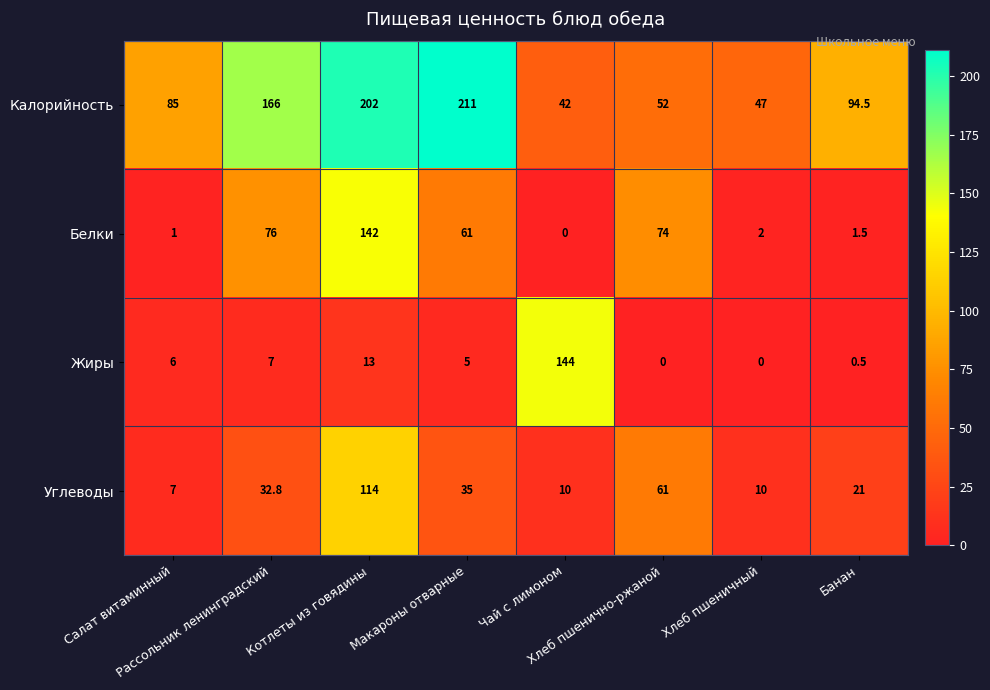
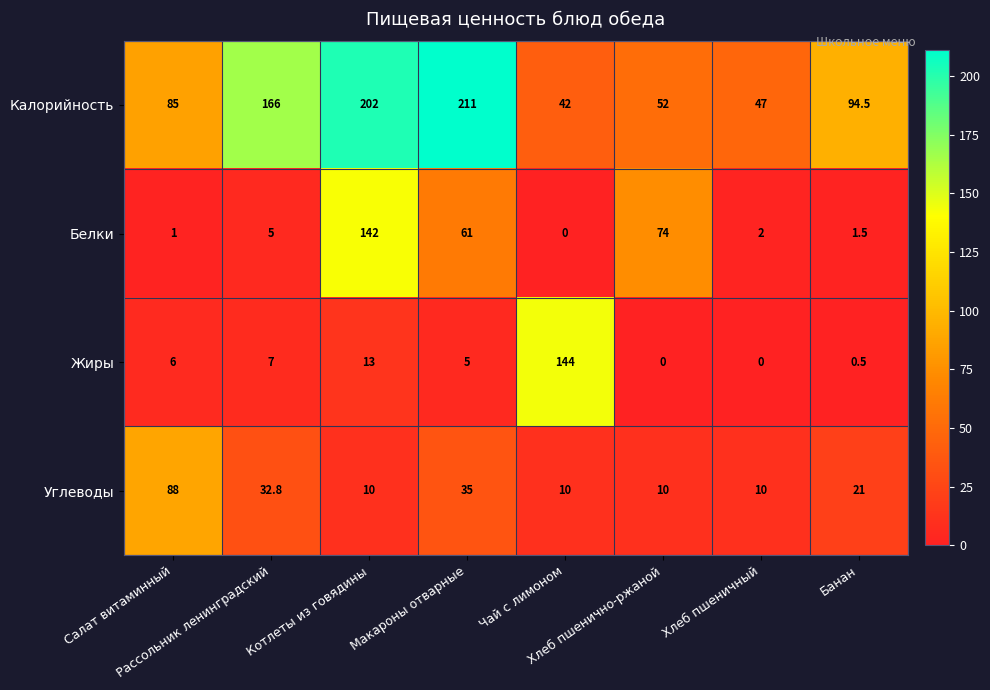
  {
    "Калорийность": {
      "Салат витаминный": 85,
      "Рассольник ленинградский": 166,
      "Котлеты из говядины": 202,
      "Макароны отварные": 211,
      "Чай с лимоном": 42,
      "Хлеб пшенично-ржаной": 52,
      "Хлеб пшеничный": 47
    },
    "Белки": {
      "Салат витаминный": 1,
-     "Рассольник ленинградский": 76,
+     "Рассольник ленинградский": 5,
      "Котлеты из говядины": 142,
      "Макароны отварные": 61,
      "Чай с лимоном": 0,
      "Хлеб пшенично-ржаной": 74,
      "Хлеб пшеничный": 2,
      "Банан": 1.5
    },
    "Жиры": {
      "Салат витаминный": 6,
      "Рассольник ленинградский": 7,
      "Котлеты из говядины": 13,
      "Макароны отварные": 5,
      "Чай с лимоном": 144,
      "Хлеб пшенично-ржаной": 0,
      "Хлеб пшеничный": 0,
      "Банан": 0.5
    },
    "Углеводы": {
-     "Салат витаминный": 7,
+     "Салат витаминный": 88,
      "Рассольник ленинградский": 32.8,
-     "Котлеты из говядины": 114,
+     "Котлеты из говядины": 10,
      "Макароны отварные": 35,
      "Чай с лимоном": 10,
-     "Хлеб пшенично-ржаной": 61,
+     "Хлеб пшенично-ржаной": 10,
      "Хлеб пшеничный": 10,
      "Банан": 21
    }
  }
